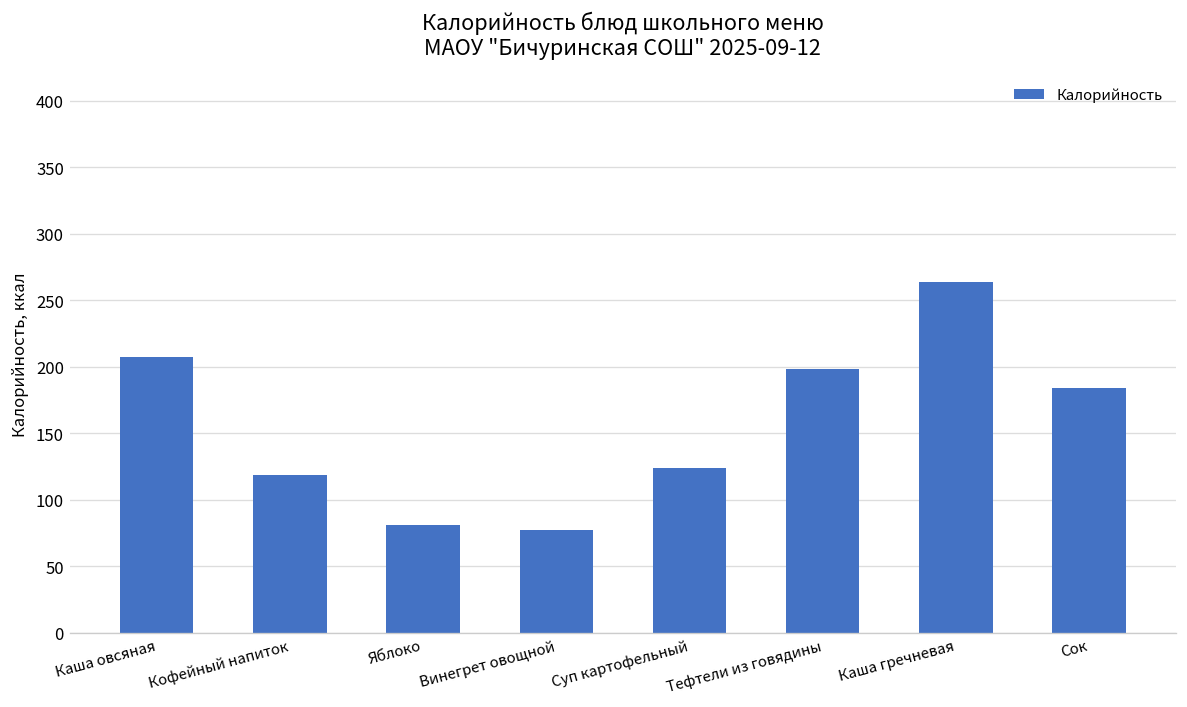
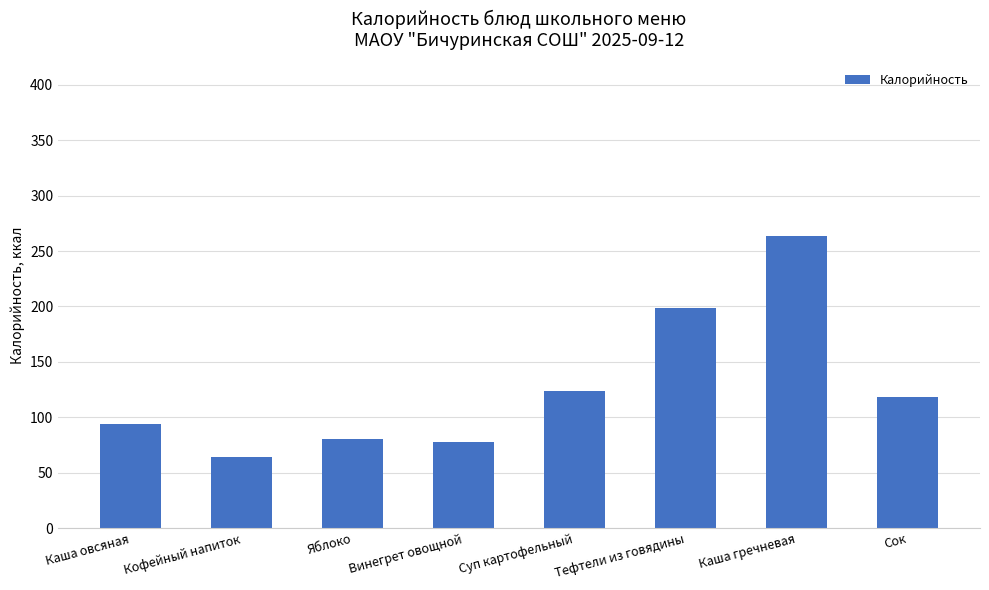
  {
-   "Каша овсяная": 207,
-   "Кофейный напиток": 119,
+   "Каша овсяная": 94,
+   "Кофейный напиток": 64,
    "Яблоко": 81,
    "Винегрет овощной": 78,
    "Суп картофельный": 124,
    "Тефтели из говядины": 199,
    "Каша гречневая": 264,
-   "Сок": 184
+   "Сок": 119
  }
